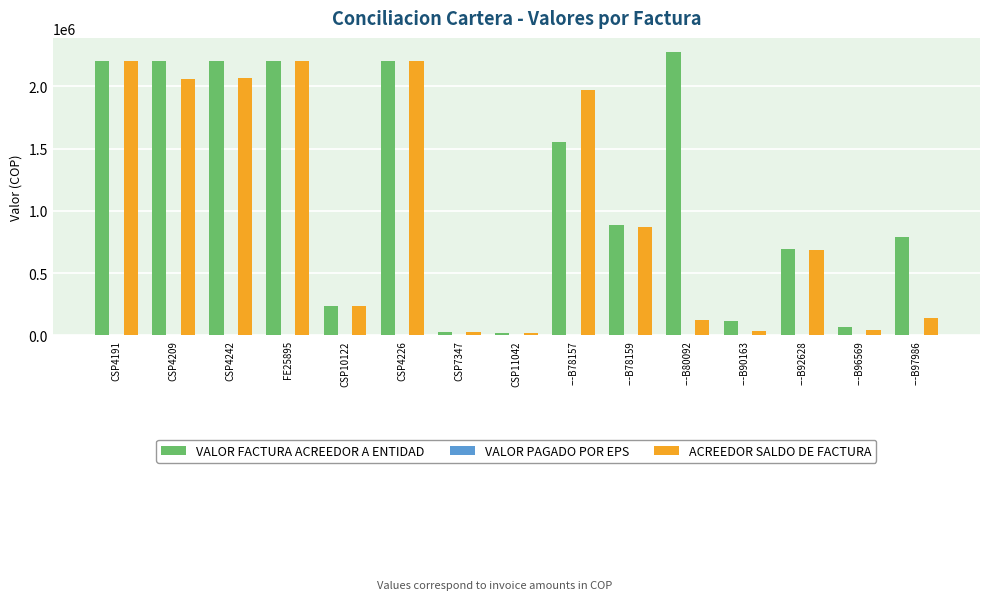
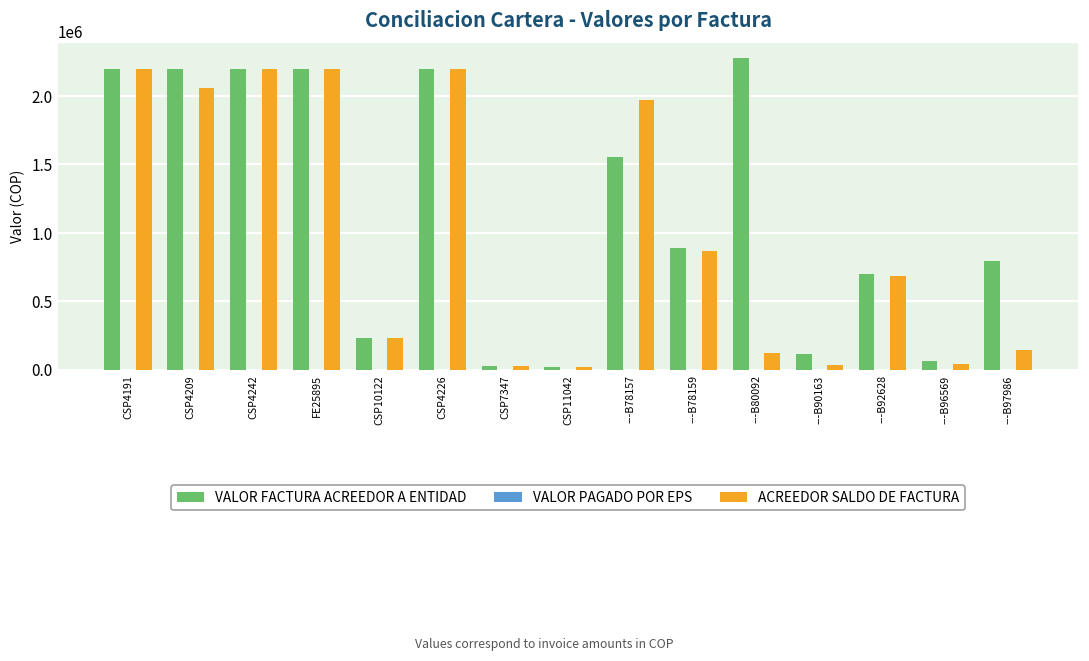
  {
    "VALOR FACTURA ACREEDOR A ENTIDAD": {
      "CSP4191": 2200000,
      "CSP4209": 2200000,
      "CSP4242": 2200000,
      "FE25895": 2200000,
      "CSP10122": 230000,
      "CSP4226": 2200000,
      "CSP7347": 30000,
      "---B78157": 1550000,
      "---B78159": 890000,
      "---B80092": 2280000,
      "---B90163": 120000,
      "---B92628": 700000,
      "---B96569": 70000,
      "---B97986": 790000
    },
    "VALOR PAGADO POR EPS": {
      "CSP4191": 0,
      "CSP4209": 0,
      "CSP4242": 0,
      "FE25895": 0,
      "CSP10122": 0,
      "CSP4226": 0,
      "CSP7347": 0,
      "CSP11042": 0,
      "---B78157": 0,
      "---B78159": 0,
      "---B80092": 0,
      "---B90163": 0,
      "---B92628": 0,
      "---B96569": 0,
      "---B97986": 0
    },
    "ACREEDOR SALDO DE FACTURA": {
      "CSP4191": 2200000,
      "CSP4209": 2060000,
-     "CSP4242": 2070000,
+     "CSP4242": 2200000,
      "FE25895": 2200000,
      "CSP10122": 230000,
      "CSP4226": 2200000,
      "CSP7347": 30000,
      "---B78157": 1970000,
      "---B78159": 870000,
      "---B80092": 130000,
      "---B90163": 40000,
      "---B92628": 680000,
      "---B96569": 50000,
      "---B97986": 140000
    }
  }
